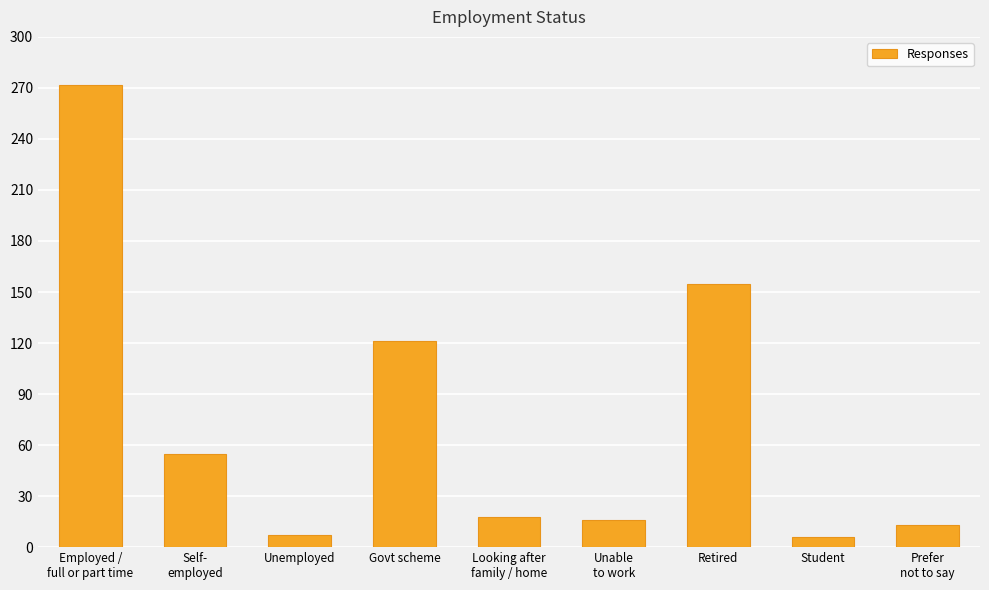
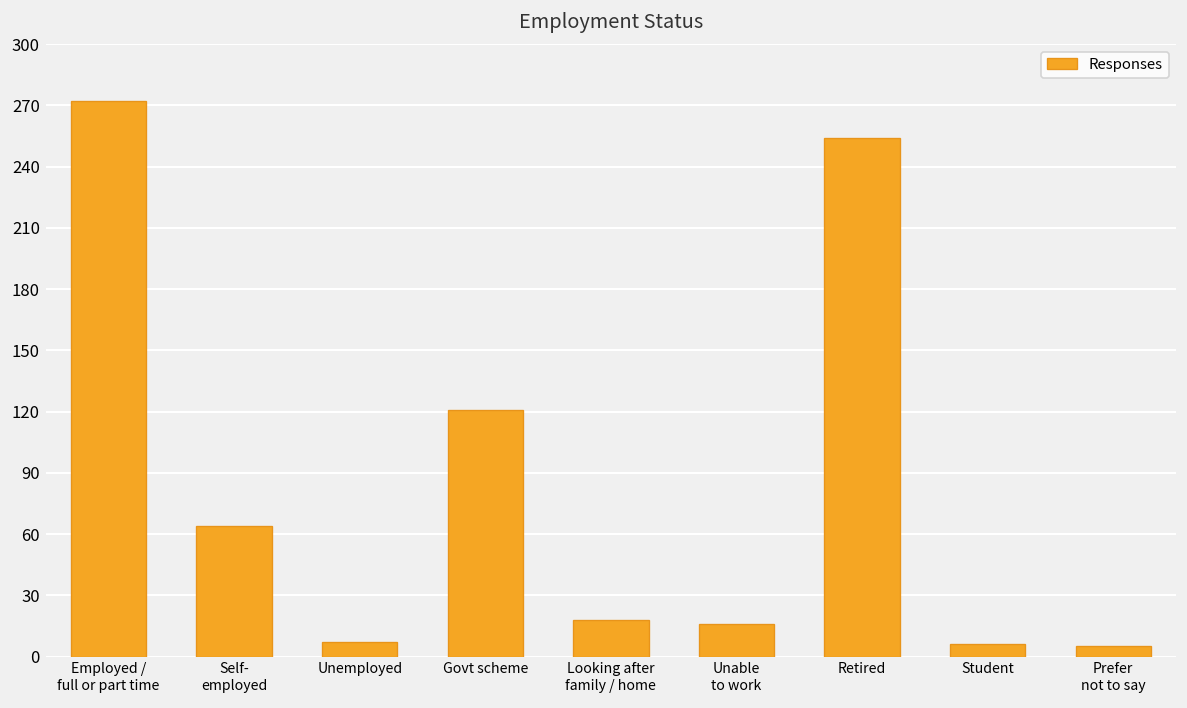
  {
    "Employed / full or part time": 272,
-   "Self- employed": 55,
+   "Self- employed": 64,
    "Unemployed": 7,
    "Govt scheme": 121,
    "Looking after family / home": 18,
    "Unable to work": 16,
-   "Retired": 155,
+   "Retired": 254,
    "Student": 6,
-   "Prefer not to say": 13
+   "Prefer not to say": 5
  }
